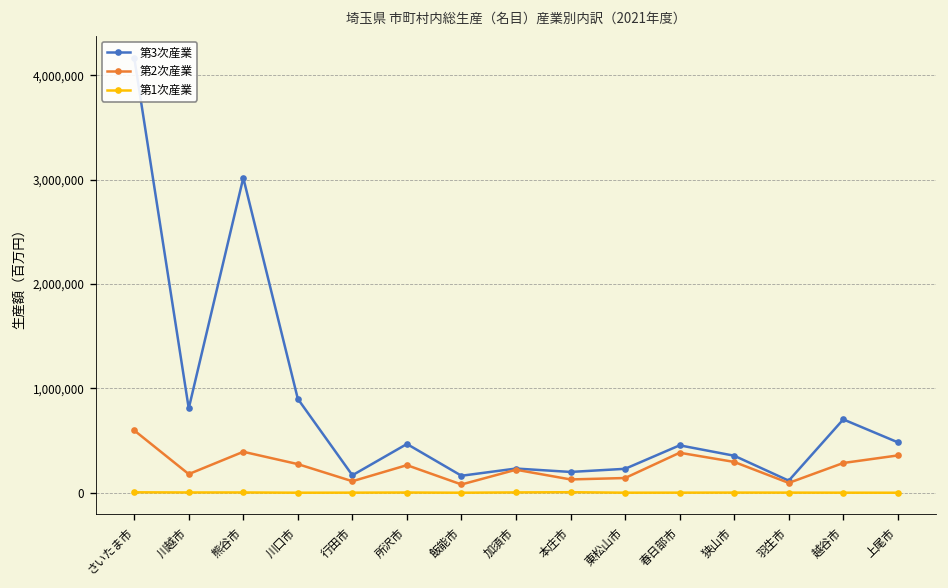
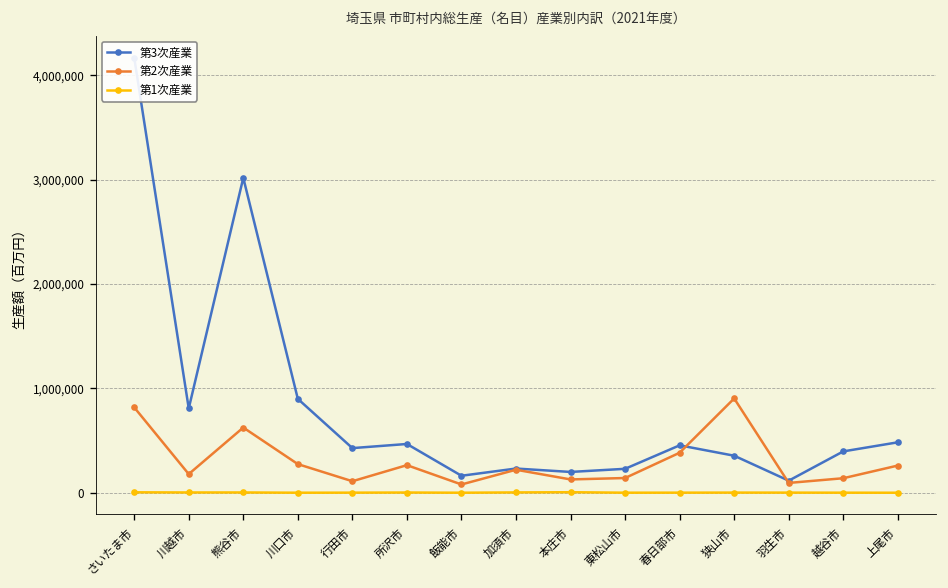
  {
    "第3次産業": {
      "川越市": "800,000",
      "熊谷市": "3,000,000",
      "川口市": "900,000",
-     "行田市": "200,000",
+     "行田市": "400,000",
      "所沢市": "500,000",
      "飯能市": "200,000",
      "本庄市": "200,000",
      "東松山市": "200,000",
      "春日部市": "500,000",
      "狭山市": "400,000",
-     "越谷市": "700,000",
+     "越谷市": "400,000",
      "上尾市": "500,000"
    },
    "第2次産業": {
-     "さいたま市": "600,000",
+     "さいたま市": "800,000",
      "川越市": "200,000",
-     "熊谷市": "400,000",
+     "熊谷市": "600,000",
      "川口市": "300,000",
      "行田市": "100,000",
      "所沢市": "300,000",
      "飯能市": "100,000",
      "本庄市": "100,000",
      "東松山市": "100,000",
      "春日部市": "400,000",
-     "狭山市": "300,000",
-     "越谷市": "300,000",
-     "上尾市": "400,000"
+     "狭山市": "900,000",
+     "越谷市": "100,000",
+     "上尾市": "300,000"
    },
    "第1次産業": {
      "さいたま市": "0",
      "川越市": "0",
      "熊谷市": "0",
      "川口市": "0",
      "行田市": "0",
      "所沢市": "0",
      "飯能市": "0",
      "加須市": "0",
      "本庄市": "0",
      "東松山市": "0",
      "春日部市": "0",
      "狭山市": "0",
      "羽生市": "0",
      "越谷市": "0",
      "上尾市": "0"
    }
  }
